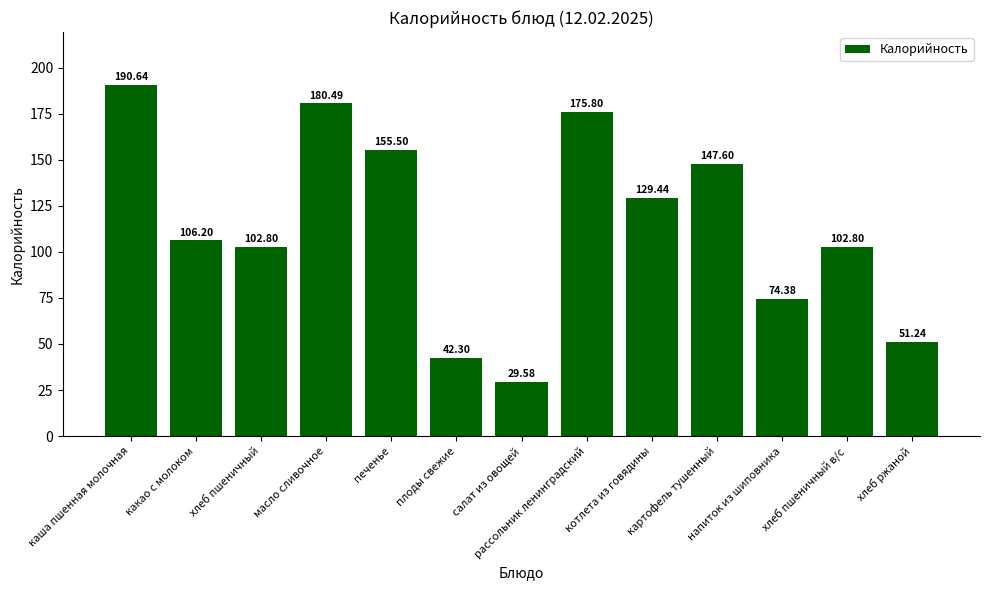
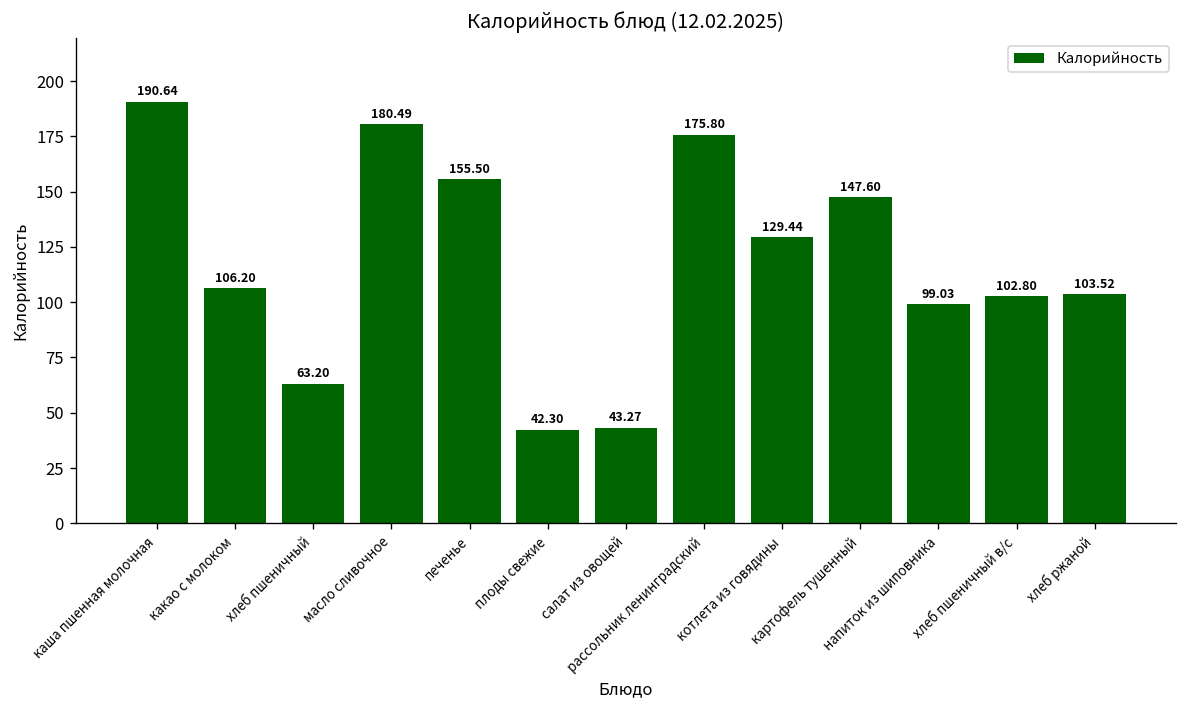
  {
    "каша пшенная молочная": 190.64,
    "какао с молоком": 106.20,
-   "хлеб пшеничный": 102.80,
+   "хлеб пшеничный": 63.20,
    "масло сливочное": 180.49,
    "печенье": 155.50,
    "плоды свежие": 42.30,
-   "салат из овощей": 29.58,
+   "салат из овощей": 43.27,
    "рассольник ленинградский": 175.80,
    "котлета из говядины": 129.44,
    "картофель тушенный": 147.60,
-   "напиток из шиповника": 74.38,
+   "напиток из шиповника": 99.03,
    "хлеб пшеничный в/с": 102.80,
-   "хлеб ржаной": 51.24
+   "хлеб ржаной": 103.52
  }
